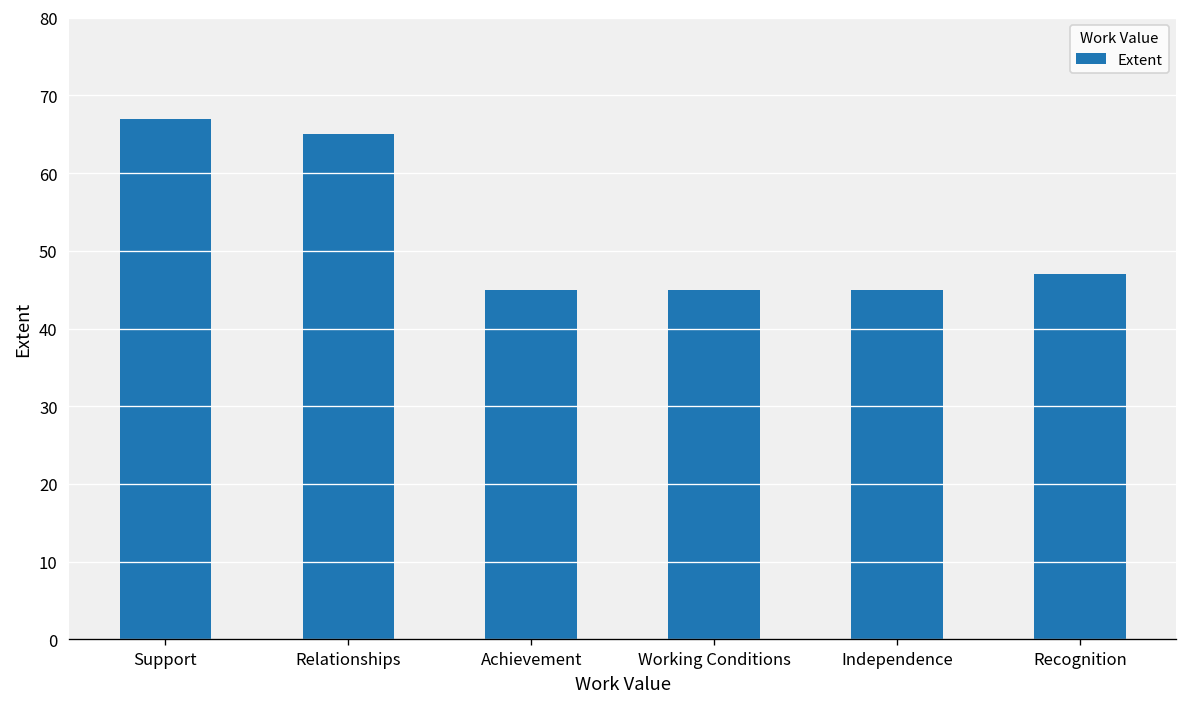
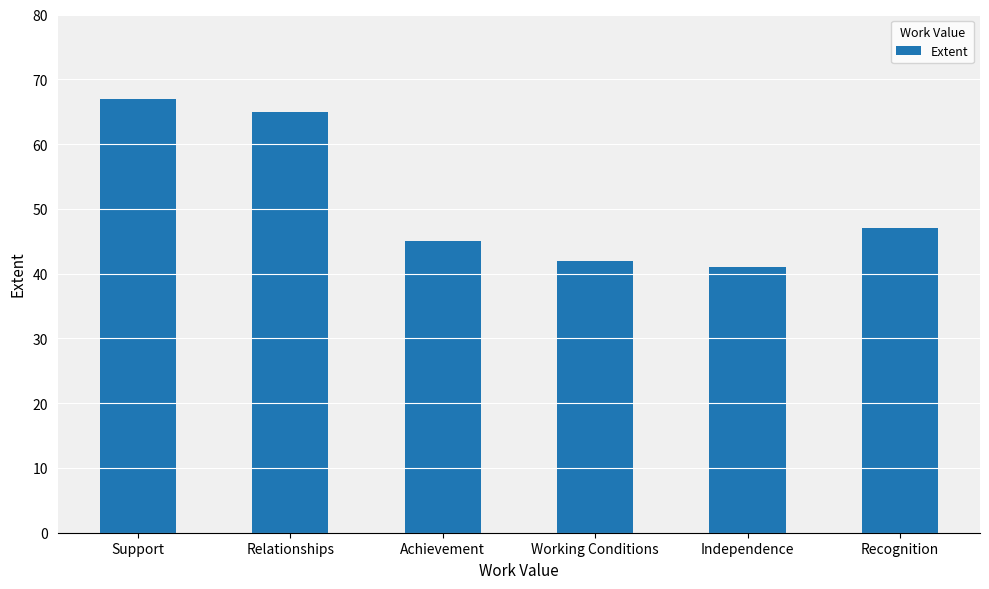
  {
    "Support": 67,
    "Relationships": 65,
    "Achievement": 45,
-   "Working Conditions": 45,
-   "Independence": 45,
+   "Working Conditions": 42,
+   "Independence": 41,
    "Recognition": 47
  }
